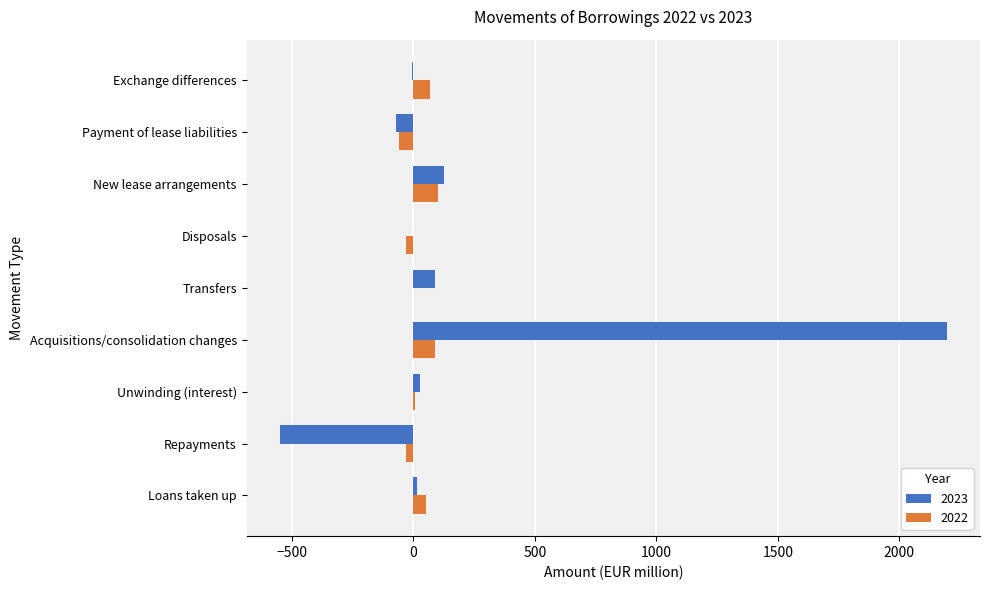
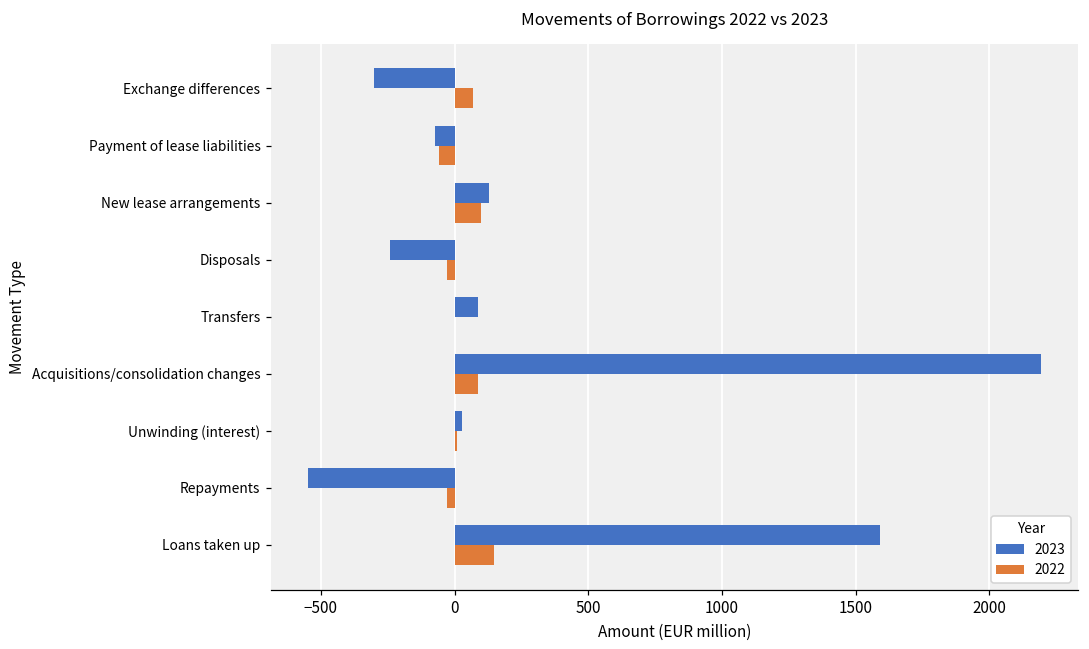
  {
    "2023": {
-     "Exchange differences": 0,
+     "Exchange differences": -300,
      "Payment of lease liabilities": -70,
      "New lease arrangements": 130,
-     "Disposals": 0,
+     "Disposals": -240,
      "Transfers": 90,
      "Acquisitions/consolidation changes": 2200,
      "Unwinding (interest)": 30,
      "Repayments": -550,
-     "Loans taken up": 20
+     "Loans taken up": 1590
    },
    "2022": {
      "Exchange differences": 70,
      "Payment of lease liabilities": -60,
      "New lease arrangements": 100,
      "Disposals": -30,
      "Transfers": 0,
      "Acquisitions/consolidation changes": 90,
      "Repayments": -30,
-     "Loans taken up": 50
+     "Loans taken up": 150
    }
  }
